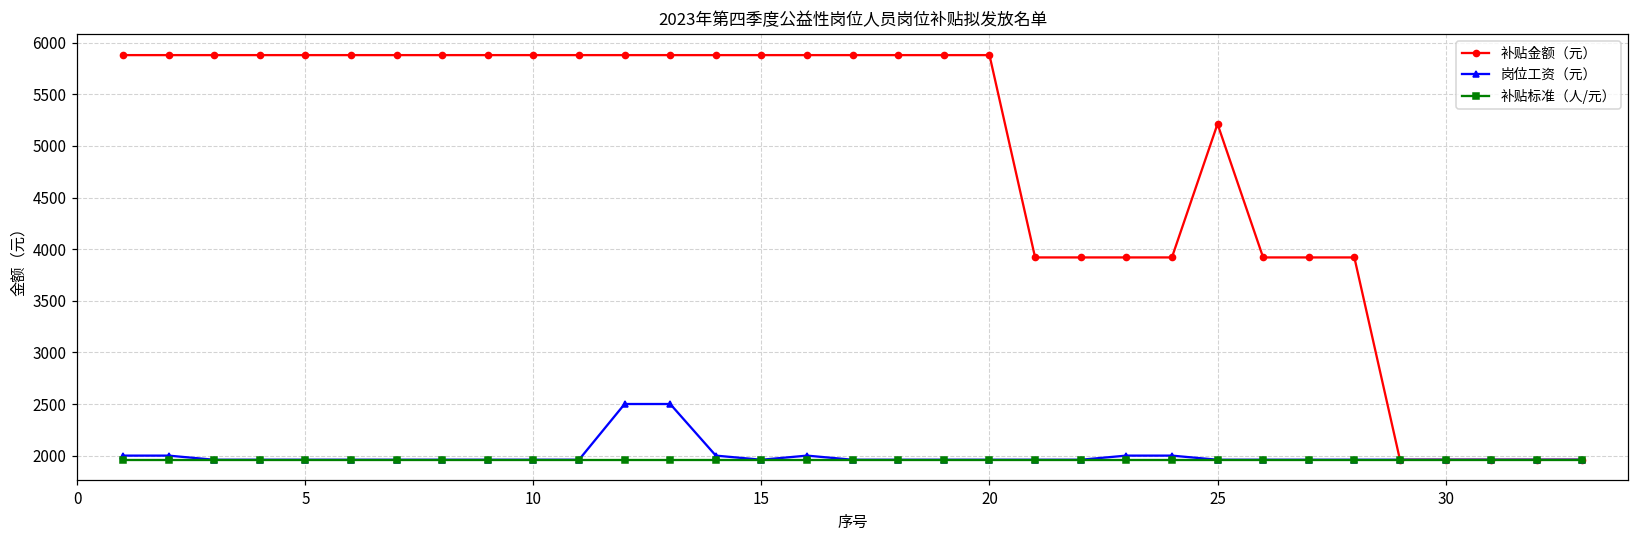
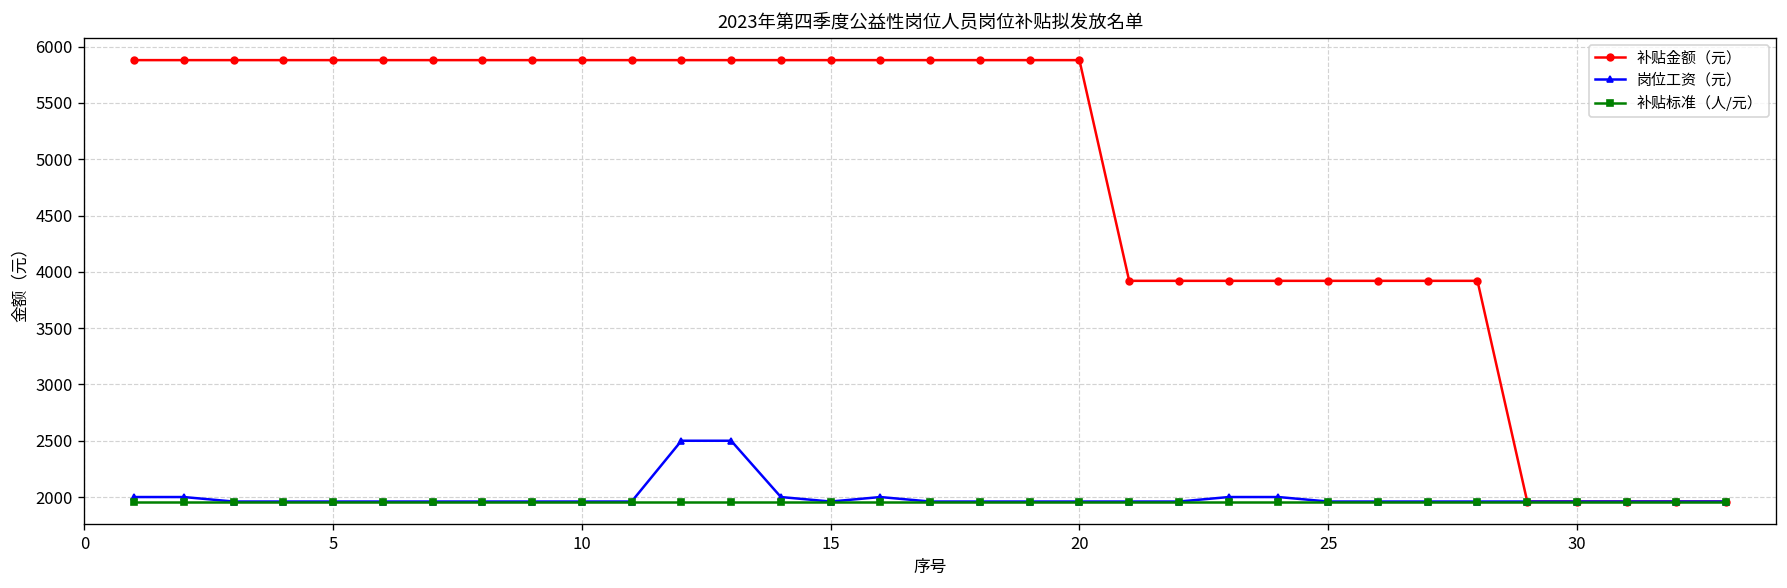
  {
    "补贴金额（元）": {
      "5": 5900,
      "10": 5900,
      "15": 5900,
      "20": 5900,
-     "25": 5200
+     "25": 3900
    }
  }
